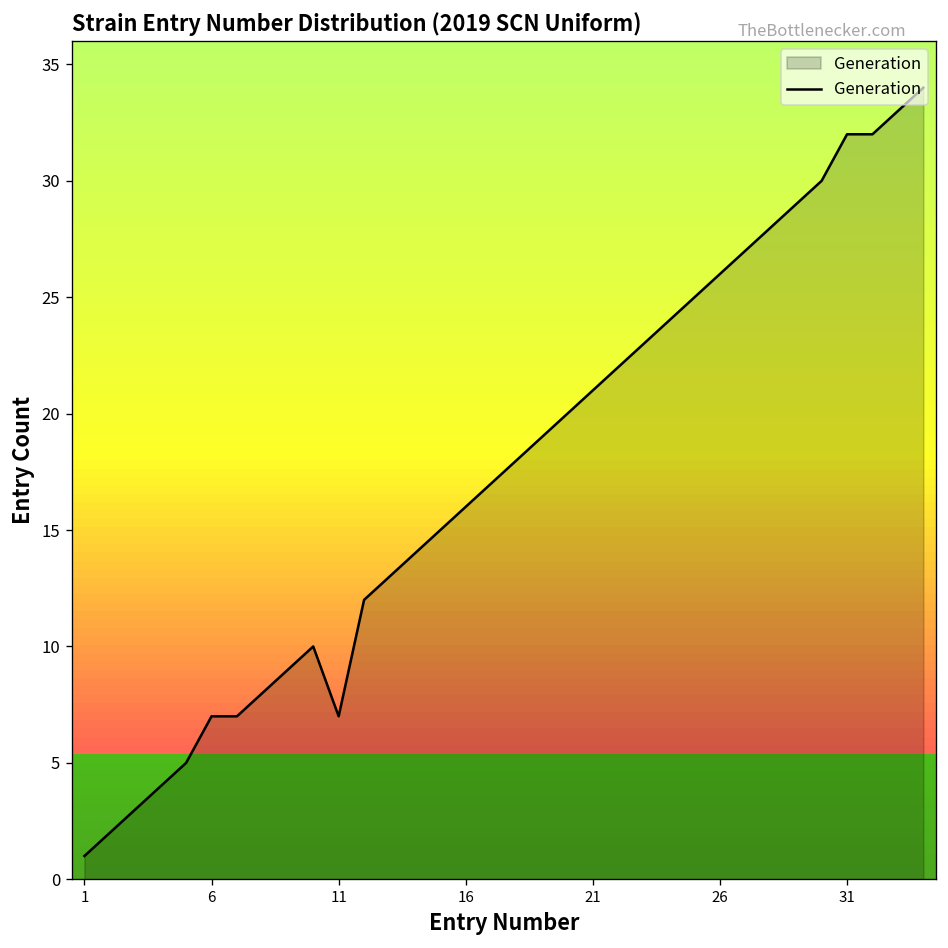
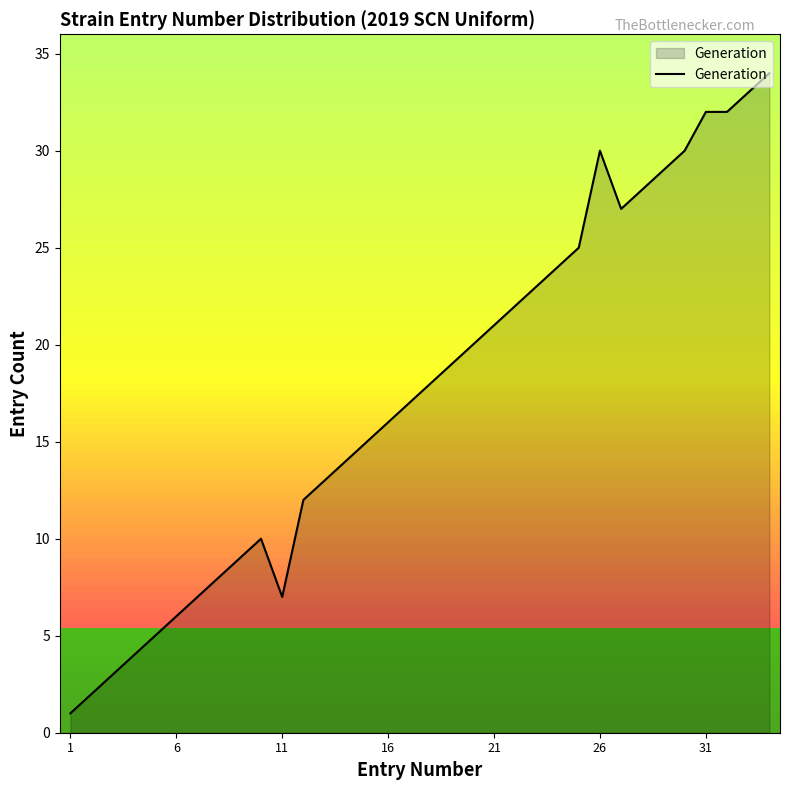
  {
    "Generation": {
      "1": 1,
-     "6": 7,
+     "6": 6,
      "11": 7,
      "16": 16,
      "21": 21,
-     "26": 26,
+     "26": 30,
      "31": 32
    }
  }
